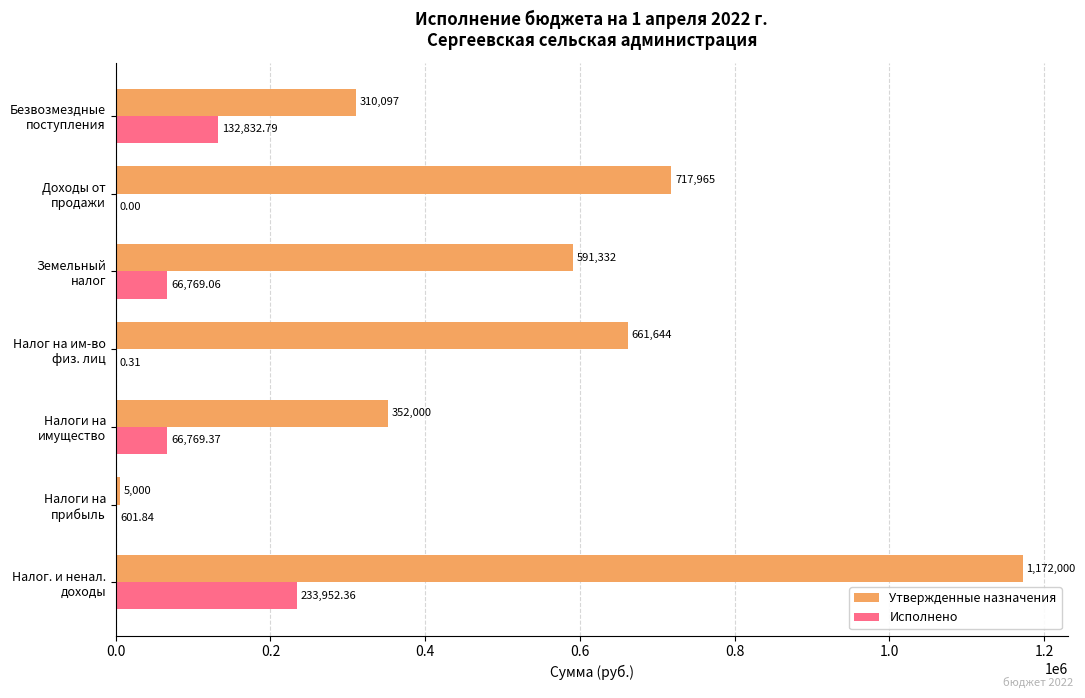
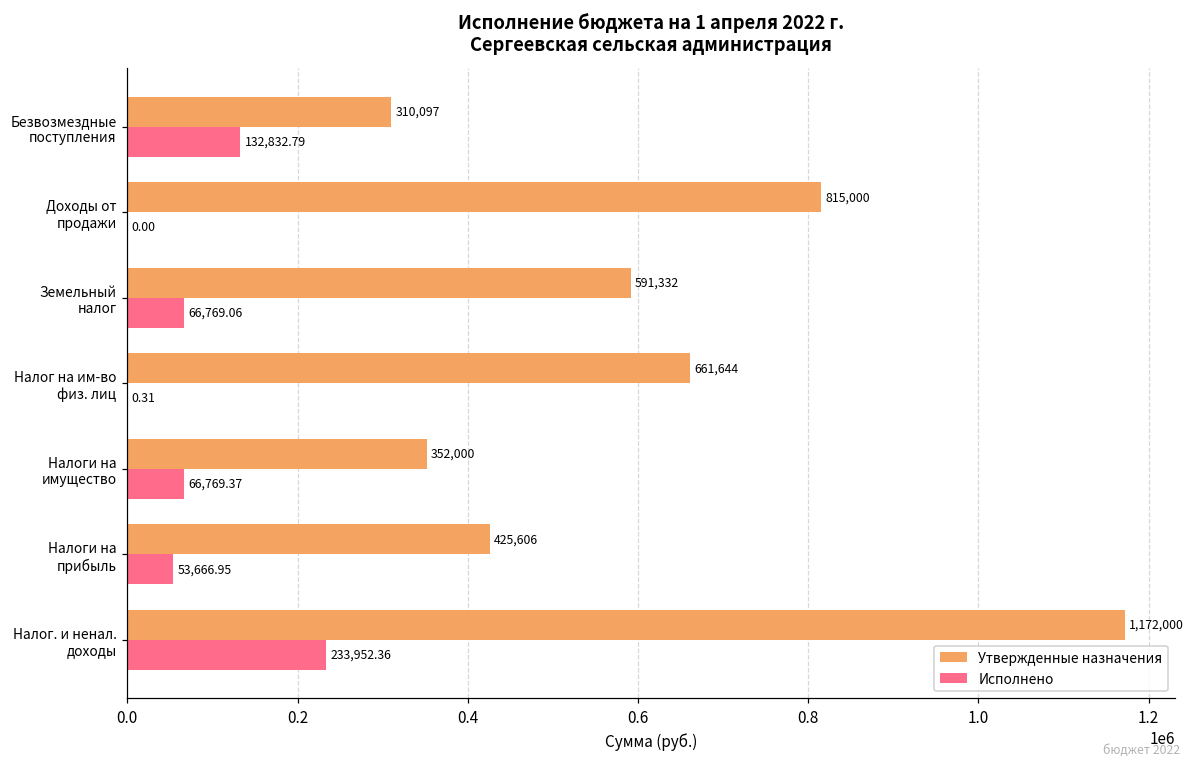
  {
    "Утвержденные назначения": {
      "Безвозмездные поступления": "310,097",
-     "Доходы от продажи": "717,965",
+     "Доходы от продажи": "815,000",
      "Земельный налог": "591,332",
      "Налог на им-во физ. лиц": "661,644",
      "Налоги на имущество": "352,000",
-     "Налоги на прибыль": "5,000",
+     "Налоги на прибыль": "425,606",
      "Налог. и ненал. доходы": "1,172,000"
    },
    "Исполнено": {
      "Безвозмездные поступления": "132,832.79",
      "Доходы от продажи": "0.00",
      "Земельный налог": "66,769.06",
      "Налог на им-во физ. лиц": "0.31",
      "Налоги на имущество": "66,769.37",
-     "Налоги на прибыль": "601.84",
+     "Налоги на прибыль": "53,666.95",
      "Налог. и ненал. доходы": "233,952.36"
    }
  }
